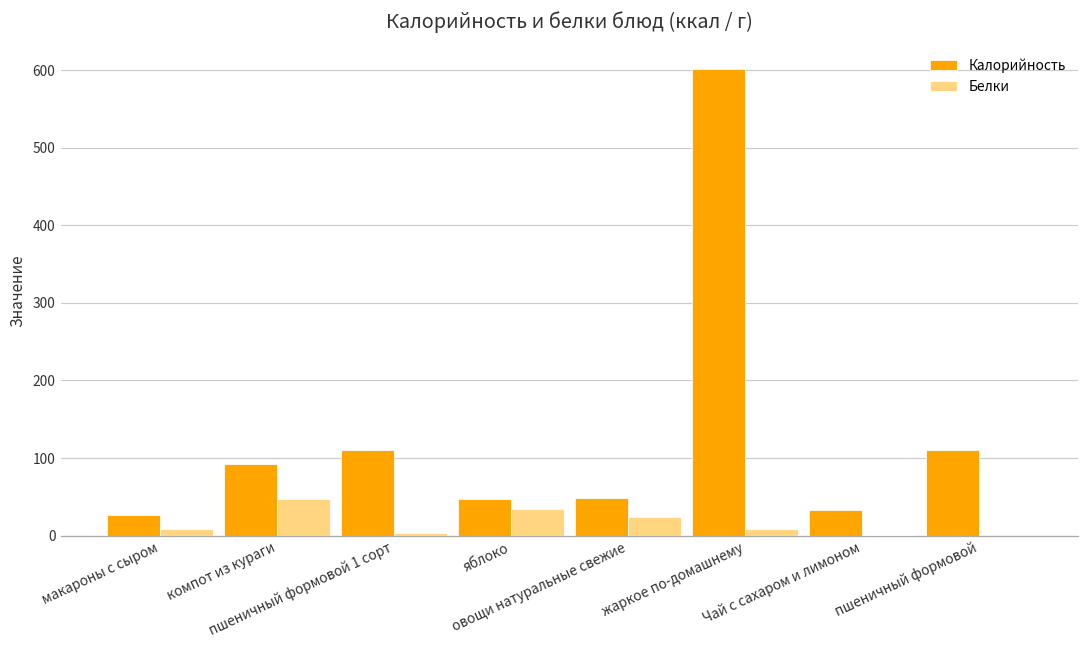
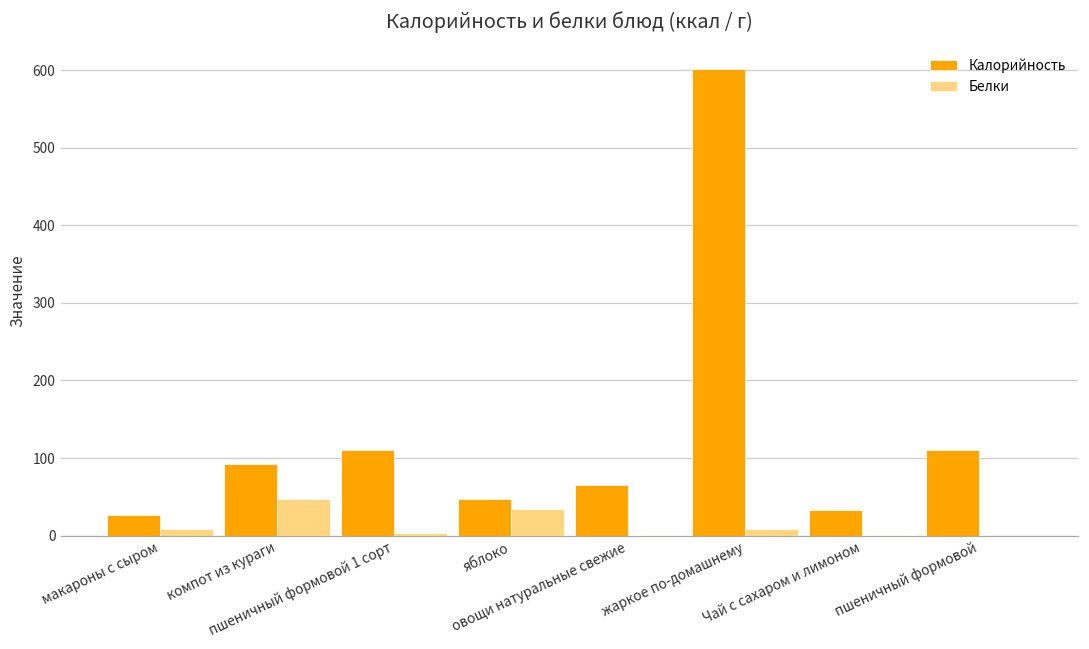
  {
    "Калорийность": {
      "макароны с сыром": 30,
      "компот из кураги": 90,
      "пшеничный формовой 1 сорт": 110,
      "яблоко": 50,
-     "овощи натуральные свежие": 50,
+     "овощи натуральные свежие": 70,
      "жаркое по-домашнему": 600,
      "Чай с сахаром и лимоном": 30,
      "пшеничный формовой": 110
    },
    "Белки": {
      "макароны с сыром": 10,
      "компот из кураги": 50,
      "пшеничный формовой 1 сорт": 0,
      "яблоко": 30,
-     "овощи натуральные свежие": 20,
+     "овощи натуральные свежие": 0,
      "жаркое по-домашнему": 10
    }
  }
